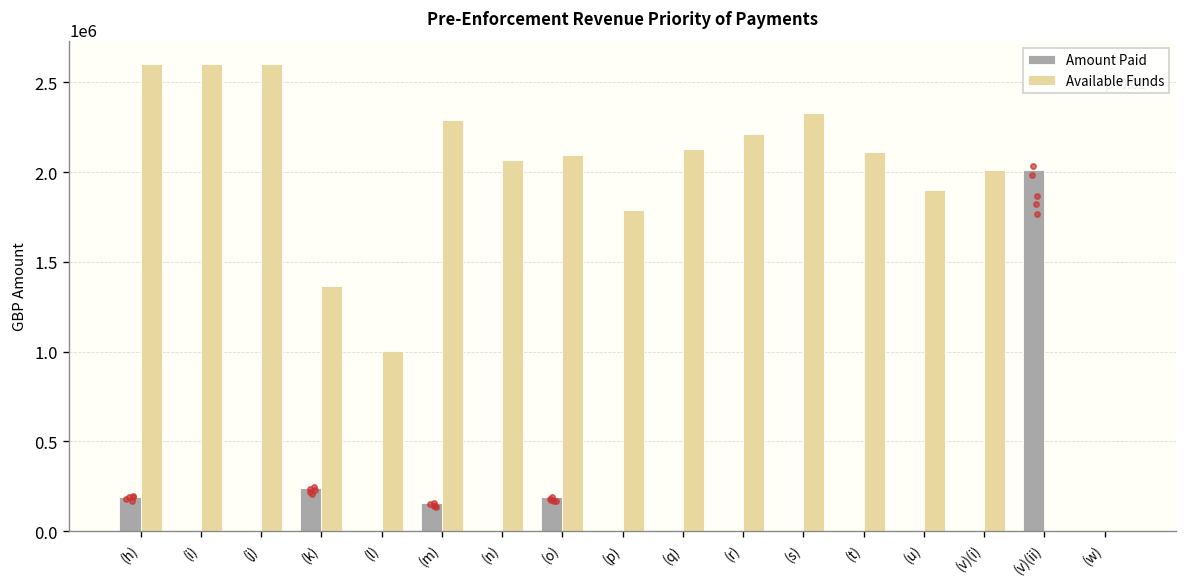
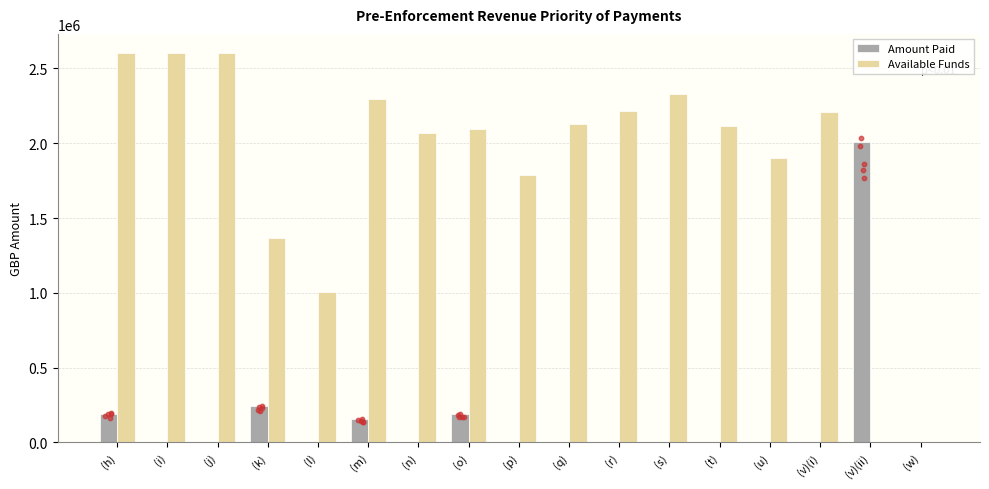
  {
    "Amount Paid": {
      "(h)": 190000,
      "(i)": 0,
      "(j)": 0,
      "(k)": 240000,
      "(l)": 0,
      "(m)": 160000,
      "(n)": 0,
      "(o)": 190000,
      "(p)": 0,
      "(q)": 0,
      "(r)": 0,
      "(s)": 0,
      "(t)": 0,
      "(u)": 0,
      "(v)(i)": 0,
      "(v)(ii)": 2010000,
      "(w)": 0
    },
    "Available Funds": {
      "(h)": 2600000,
      "(i)": 2600000,
      "(j)": 2600000,
      "(k)": 1370000,
      "(l)": 1000000,
      "(m)": 2290000,
      "(n)": 2070000,
      "(o)": 2090000,
      "(p)": 1790000,
      "(q)": 2130000,
      "(r)": 2210000,
      "(s)": 2330000,
      "(t)": 2110000,
      "(u)": 1900000,
-     "(v)(i)": 2010000,
+     "(v)(i)": 2210000,
      "(v)(ii)": 0,
      "(w)": 0
    }
  }
